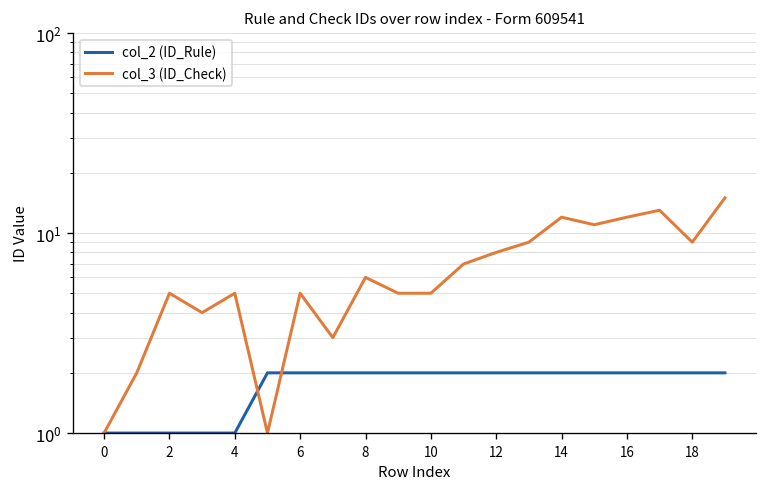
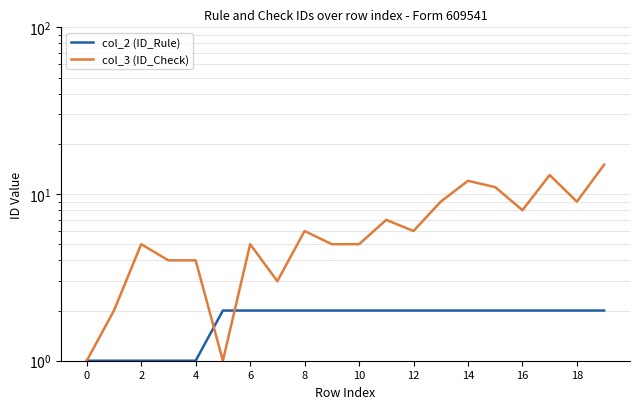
  {
    "col_2 (ID_Rule)": {
      "2": 1.0,
      "4": 1.0,
      "6": 2.0,
      "8": 2.0,
      "10": 2.0,
      "12": 2.0,
      "14": 2.0,
      "16": 2.0,
      "18": 2.0
    },
    "col_3 (ID_Check)": {
      "2": 5.0,
-     "4": 5.0,
+     "4": 4.0,
      "6": 5.0,
      "8": 6.0,
      "10": 5.0,
-     "12": 8,
+     "12": 6.0,
      "14": 12,
-     "16": 12,
+     "16": 8,
      "18": 9
    }
  }
